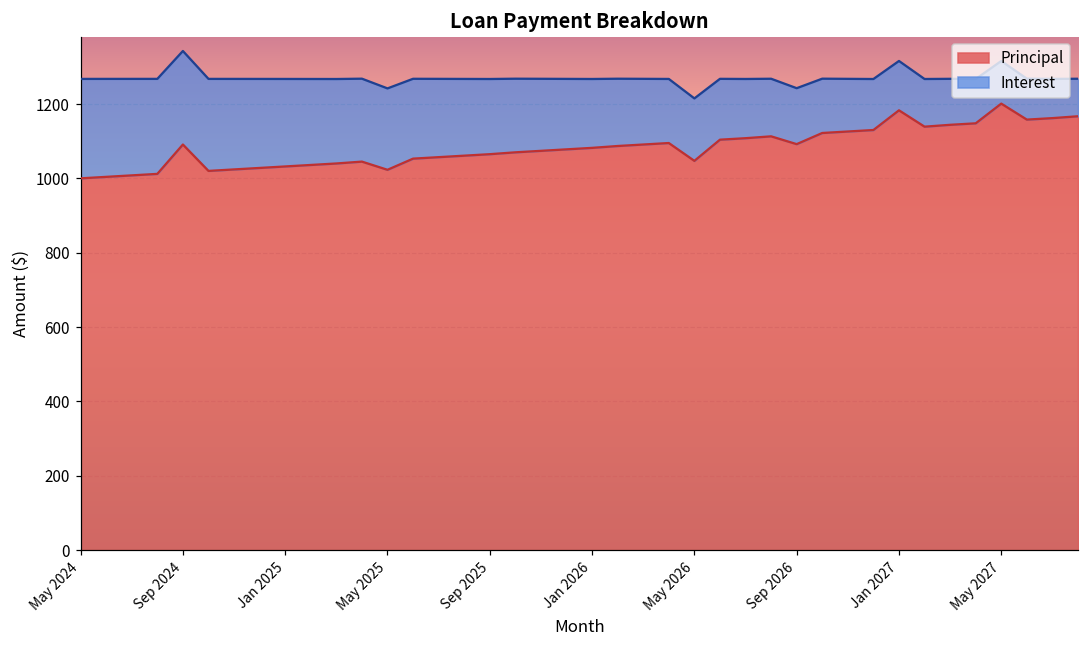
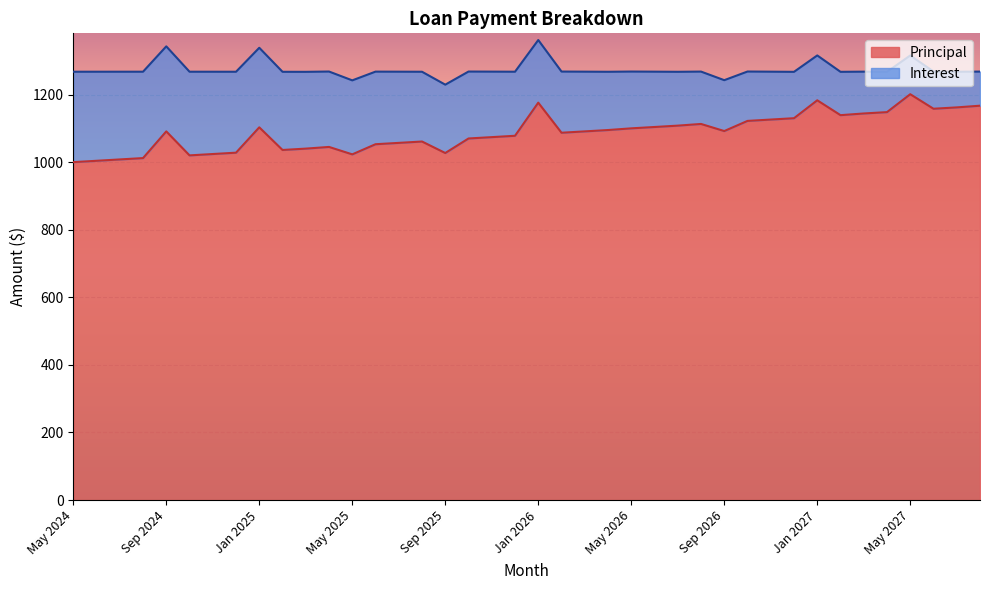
  {
    "Principal": {
      "May 2024": 1000,
      "Sep 2024": 1090,
-     "Jan 2025": 1030,
+     "Jan 2025": 1100,
      "May 2025": 1020,
-     "Sep 2025": 1070,
-     "Jan 2026": 1080,
-     "May 2026": 1050,
+     "Sep 2025": 1030,
+     "Jan 2026": 1180,
+     "May 2026": 1100,
      "Sep 2026": 1090,
      "Jan 2027": 1180,
      "May 2027": 1200
    },
    "Interest": {
      "May 2024": 270,
      "Sep 2024": 250,
      "Jan 2025": 240,
      "May 2025": 220,
      "Sep 2025": 200,
      "Jan 2026": 190,
      "May 2026": 170,
      "Sep 2026": 150,
      "Jan 2027": 130
    }
  }
